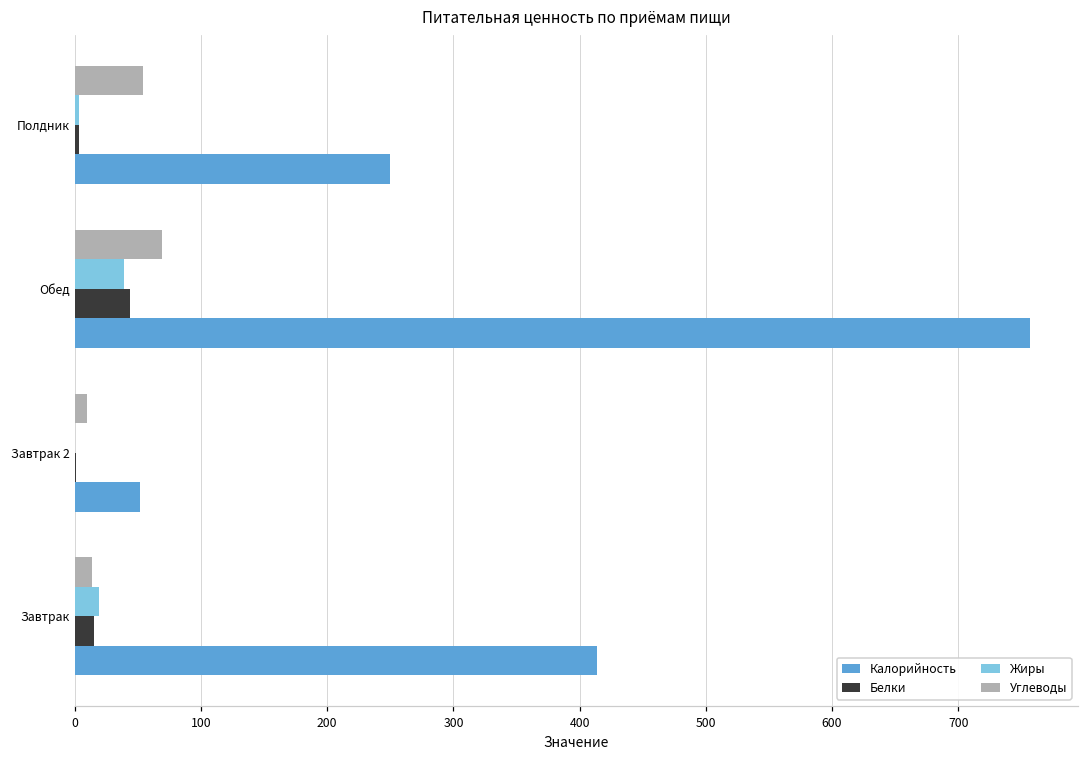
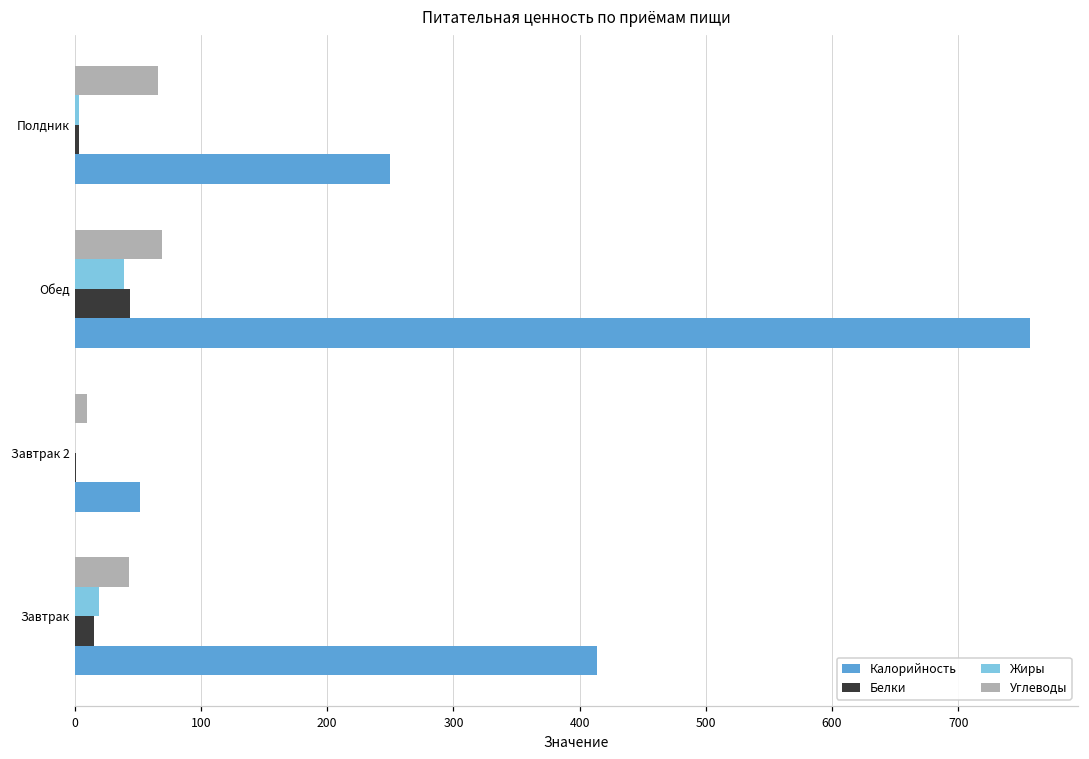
  {
    "Белки": {
      "Полдник": 3,
      "Обед": 44,
      "Завтрак": 15
    },
    "Углеводы": {
-     "Полдник": 54,
+     "Полдник": 66,
      "Обед": 69,
      "Завтрак 2": 10,
-     "Завтрак": 14
+     "Завтрак": 43
    }
  }
